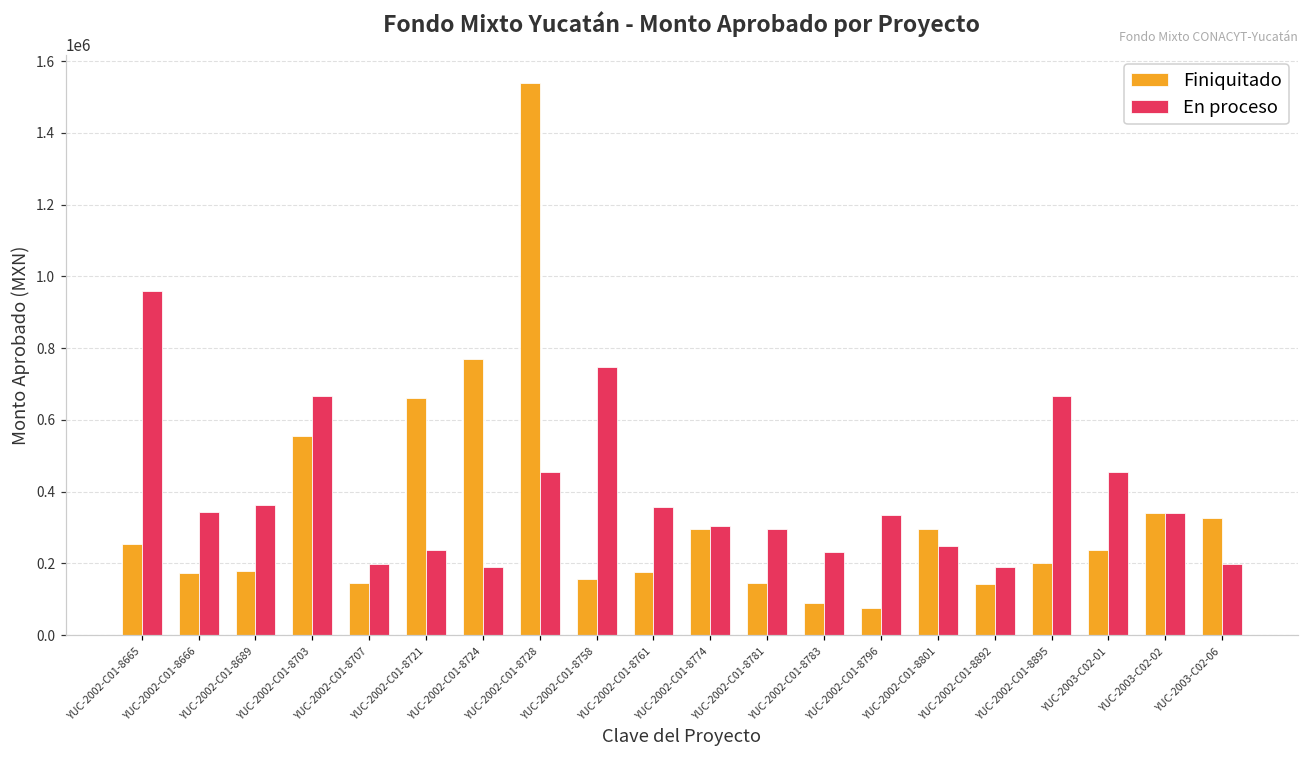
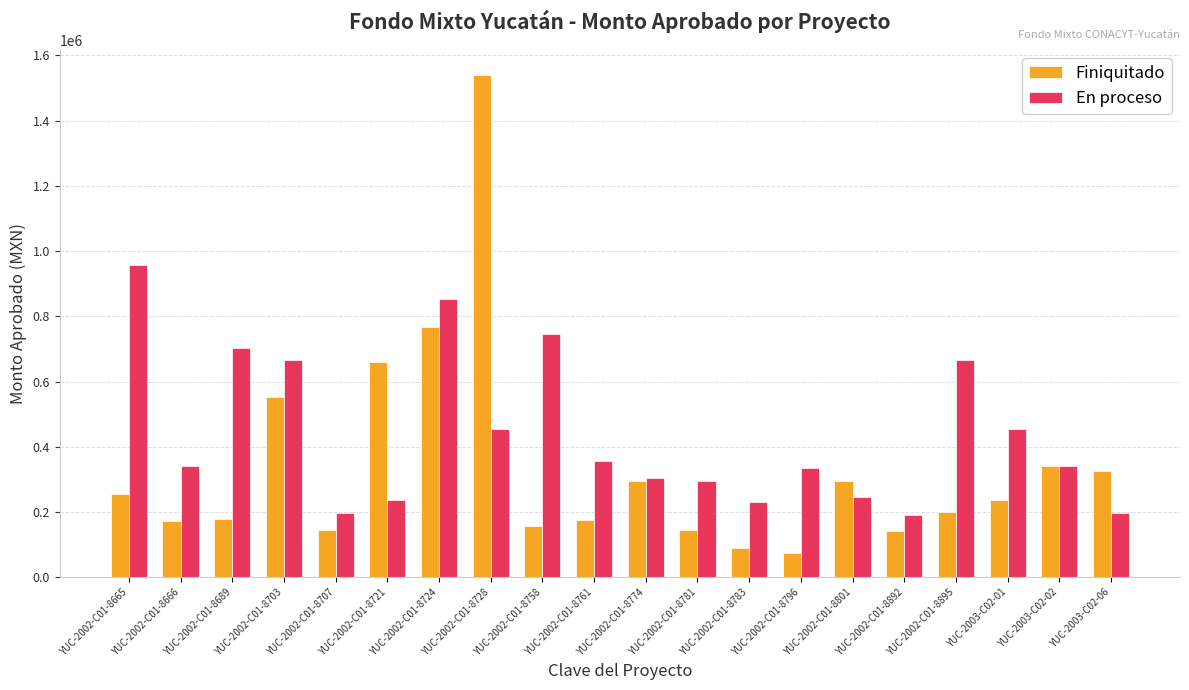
  {
    "Finiquitado": {
      "YUC-2002-C01-8665": 250000,
      "YUC-2002-C01-8666": 170000,
      "YUC-2002-C01-8689": 180000,
      "YUC-2002-C01-8703": 550000,
      "YUC-2002-C01-8707": 140000,
      "YUC-2002-C01-8721": 660000,
      "YUC-2002-C01-8724": 770000,
      "YUC-2002-C01-8728": 1540000,
      "YUC-2002-C01-8758": 160000,
      "YUC-2002-C01-8761": 180000,
      "YUC-2002-C01-8774": 300000,
      "YUC-2002-C01-8781": 150000,
      "YUC-2002-C01-8783": 90000,
      "YUC-2002-C01-8796": 70000,
      "YUC-2002-C01-8801": 300000,
      "YUC-2002-C01-8892": 140000,
      "YUC-2002-C01-8895": 200000,
      "YUC-2003-C02-01": 240000,
      "YUC-2003-C02-02": 340000,
      "YUC-2003-C02-06": 330000
    },
    "En proceso": {
      "YUC-2002-C01-8665": 960000,
      "YUC-2002-C01-8666": 340000,
-     "YUC-2002-C01-8689": 360000,
+     "YUC-2002-C01-8689": 700000,
      "YUC-2002-C01-8703": 670000,
      "YUC-2002-C01-8707": 200000,
      "YUC-2002-C01-8721": 240000,
-     "YUC-2002-C01-8724": 190000,
+     "YUC-2002-C01-8724": 850000,
      "YUC-2002-C01-8728": 460000,
      "YUC-2002-C01-8758": 750000,
      "YUC-2002-C01-8761": 360000,
      "YUC-2002-C01-8774": 310000,
      "YUC-2002-C01-8781": 290000,
      "YUC-2002-C01-8783": 230000,
      "YUC-2002-C01-8796": 330000,
      "YUC-2002-C01-8801": 250000,
      "YUC-2002-C01-8892": 190000,
      "YUC-2002-C01-8895": 670000,
      "YUC-2003-C02-01": 460000,
      "YUC-2003-C02-02": 340000,
      "YUC-2003-C02-06": 200000
    }
  }
